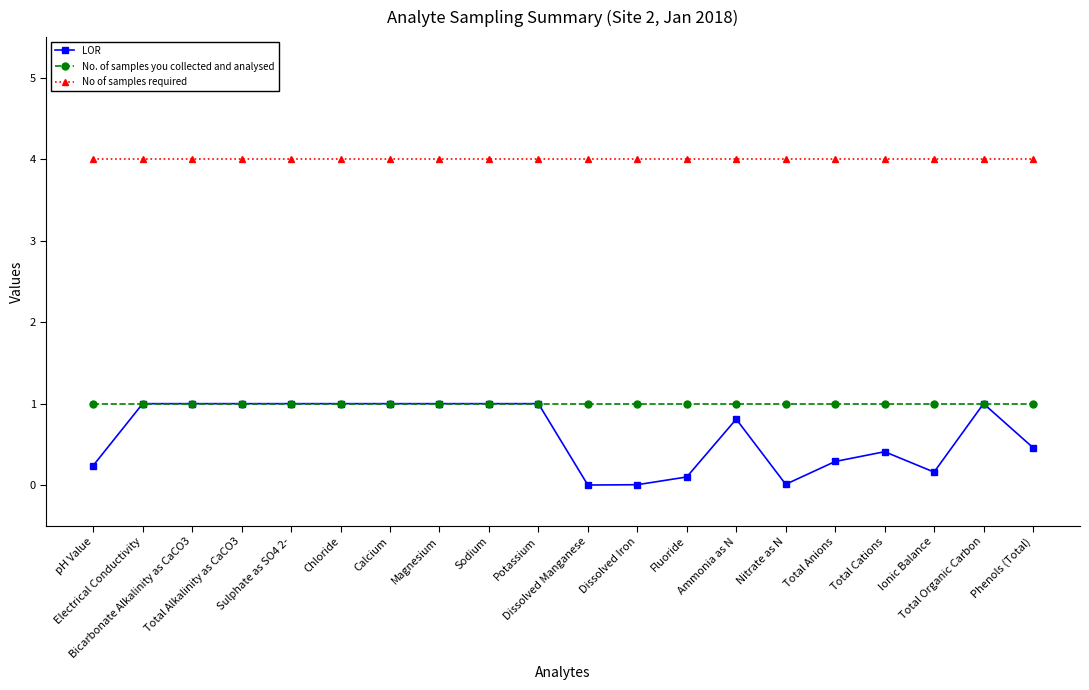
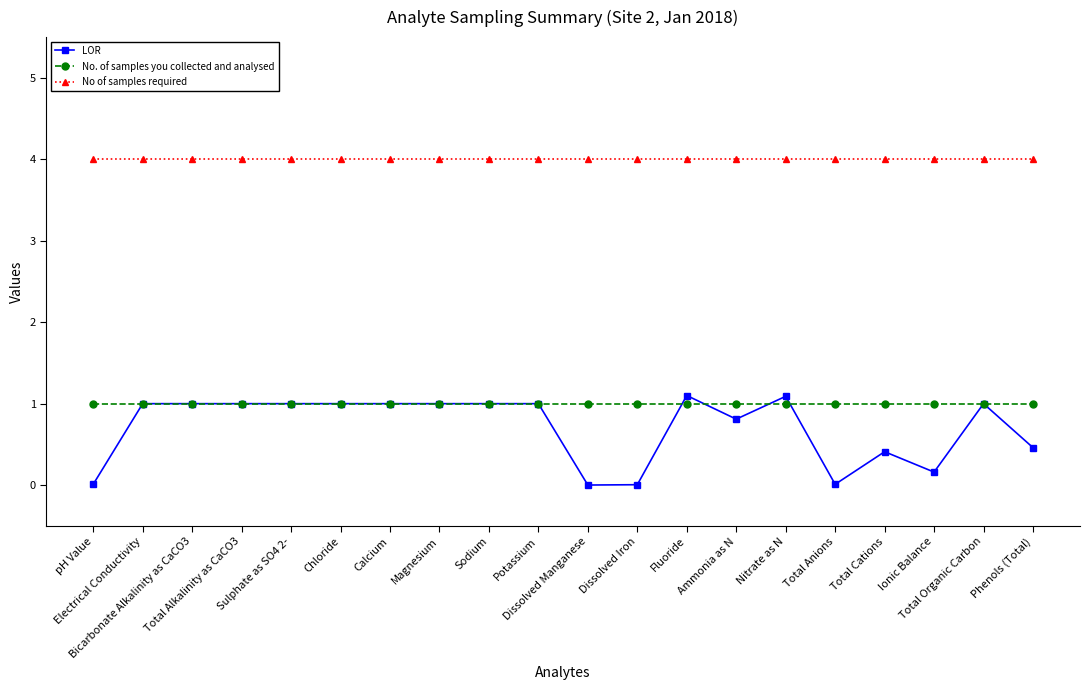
  {
    "LOR": {
-     "pH Value": 0.2,
+     "pH Value": 0.0,
      "Dissolved Manganese": 0.0,
      "Dissolved Iron": 0.0,
-     "Fluoride": 0.1,
+     "Fluoride": 1.1,
      "Ammonia as N": 0.8,
-     "Nitrate as N": 0.0,
-     "Total Anions": 0.3,
+     "Nitrate as N": 1.1,
+     "Total Anions": 0.0,
      "Total Cations": 0.4,
      "Ionic Balance": 0.2,
      "Phenols (Total)": 0.5
    },
    "No. of samples you collected and analysed": {
      "pH Value": 1.0,
      "Dissolved Manganese": 1.0,
      "Dissolved Iron": 1.0,
      "Fluoride": 1.0,
      "Ammonia as N": 1.0,
      "Nitrate as N": 1.0,
      "Total Anions": 1.0,
      "Total Cations": 1.0,
      "Ionic Balance": 1.0,
      "Phenols (Total)": 1.0
    },
    "No of samples required": {
      "pH Value": 4.0,
      "Electrical Conductivity": 4.0,
      "Bicarbonate Alkalinity as CaCO3": 4.0,
      "Total Alkalinity as CaCO3": 4.0,
      "Sulphate as SO4 2-": 4.0,
      "Chloride": 4.0,
      "Calcium": 4.0,
      "Magnesium": 4.0,
      "Sodium": 4.0,
      "Potassium": 4.0,
      "Dissolved Manganese": 4.0,
      "Dissolved Iron": 4.0,
      "Fluoride": 4.0,
      "Ammonia as N": 4.0,
      "Nitrate as N": 4.0,
      "Total Anions": 4.0,
      "Total Cations": 4.0,
      "Ionic Balance": 4.0,
      "Total Organic Carbon": 4.0,
      "Phenols (Total)": 4.0
    }
  }
